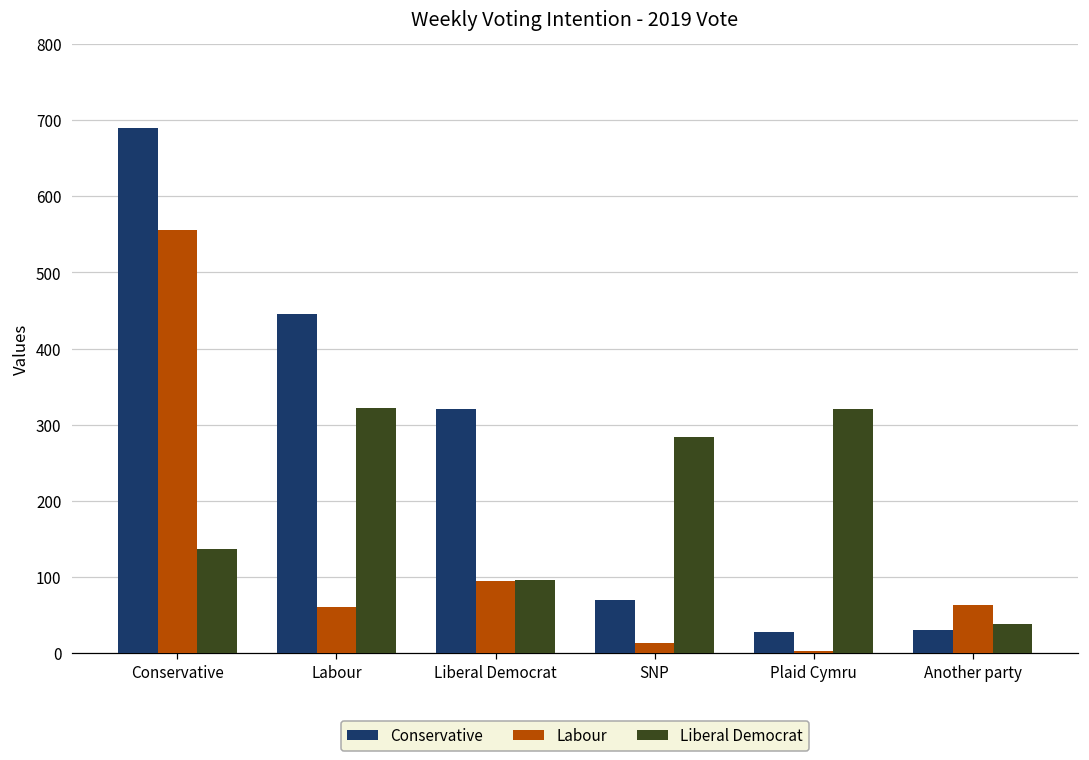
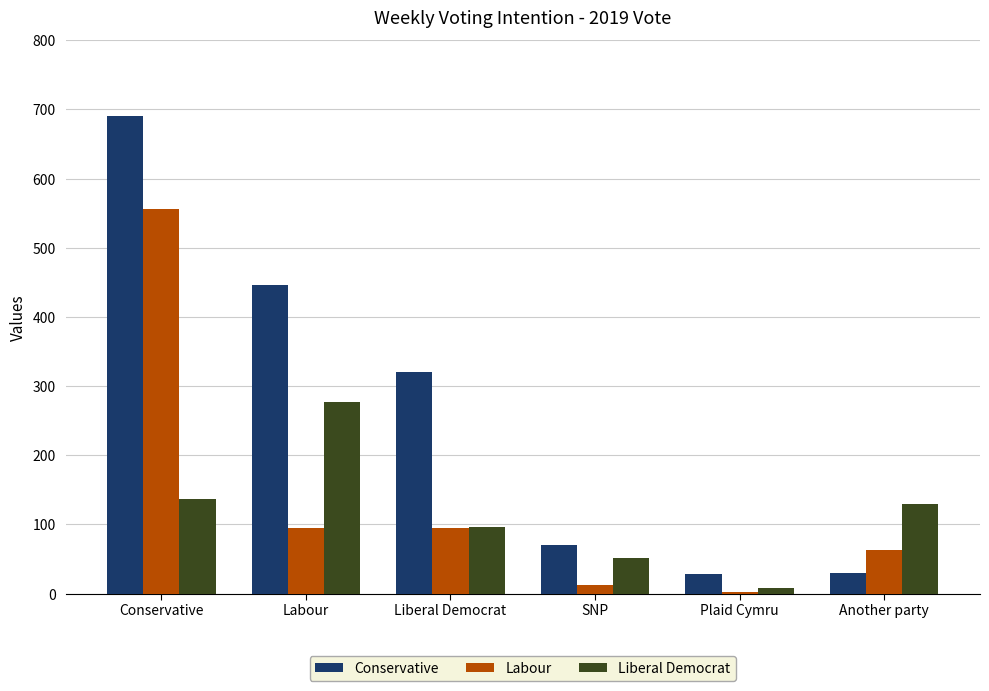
  {
    "Conservative": {
      "Conservative": 690,
      "Labour": 450,
      "Liberal Democrat": 320,
      "SNP": 70,
      "Plaid Cymru": 30,
      "Another party": 30
    },
    "Labour": {
      "Conservative": 560,
-     "Labour": 60,
+     "Labour": 100,
      "Liberal Democrat": 100,
      "SNP": 10,
      "Another party": 60
    },
    "Liberal Democrat": {
      "Conservative": 140,
-     "Labour": 320,
+     "Labour": 280,
      "Liberal Democrat": 100,
-     "SNP": 280,
-     "Plaid Cymru": 320,
-     "Another party": 40
+     "SNP": 50,
+     "Plaid Cymru": 10,
+     "Another party": 130
    }
  }
